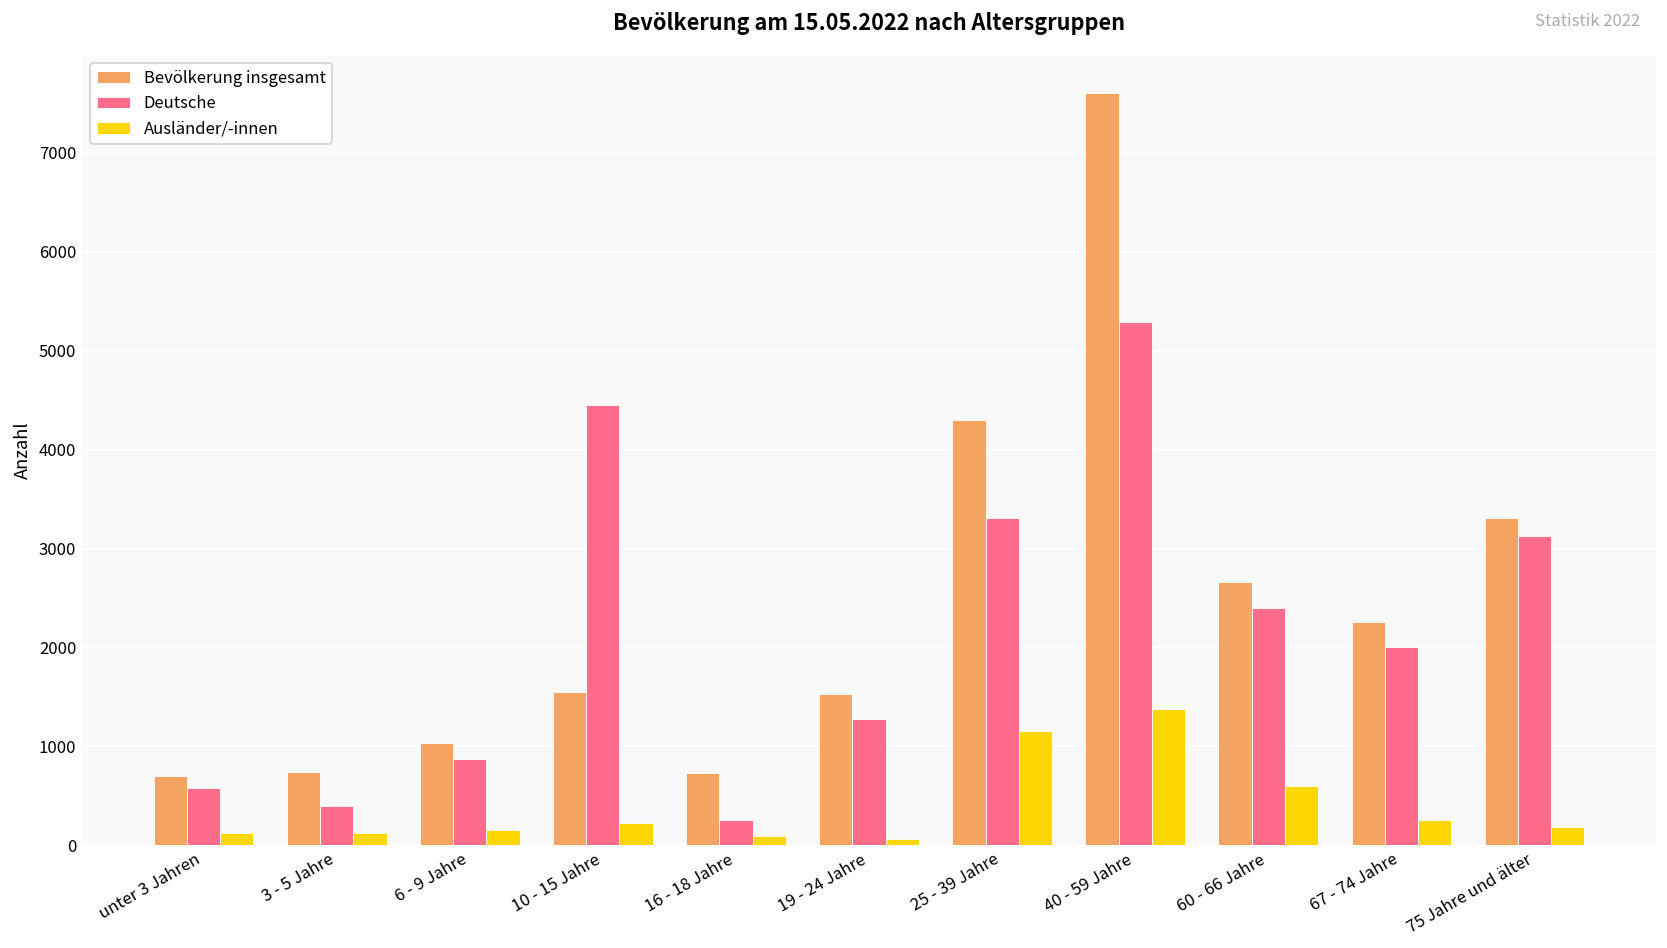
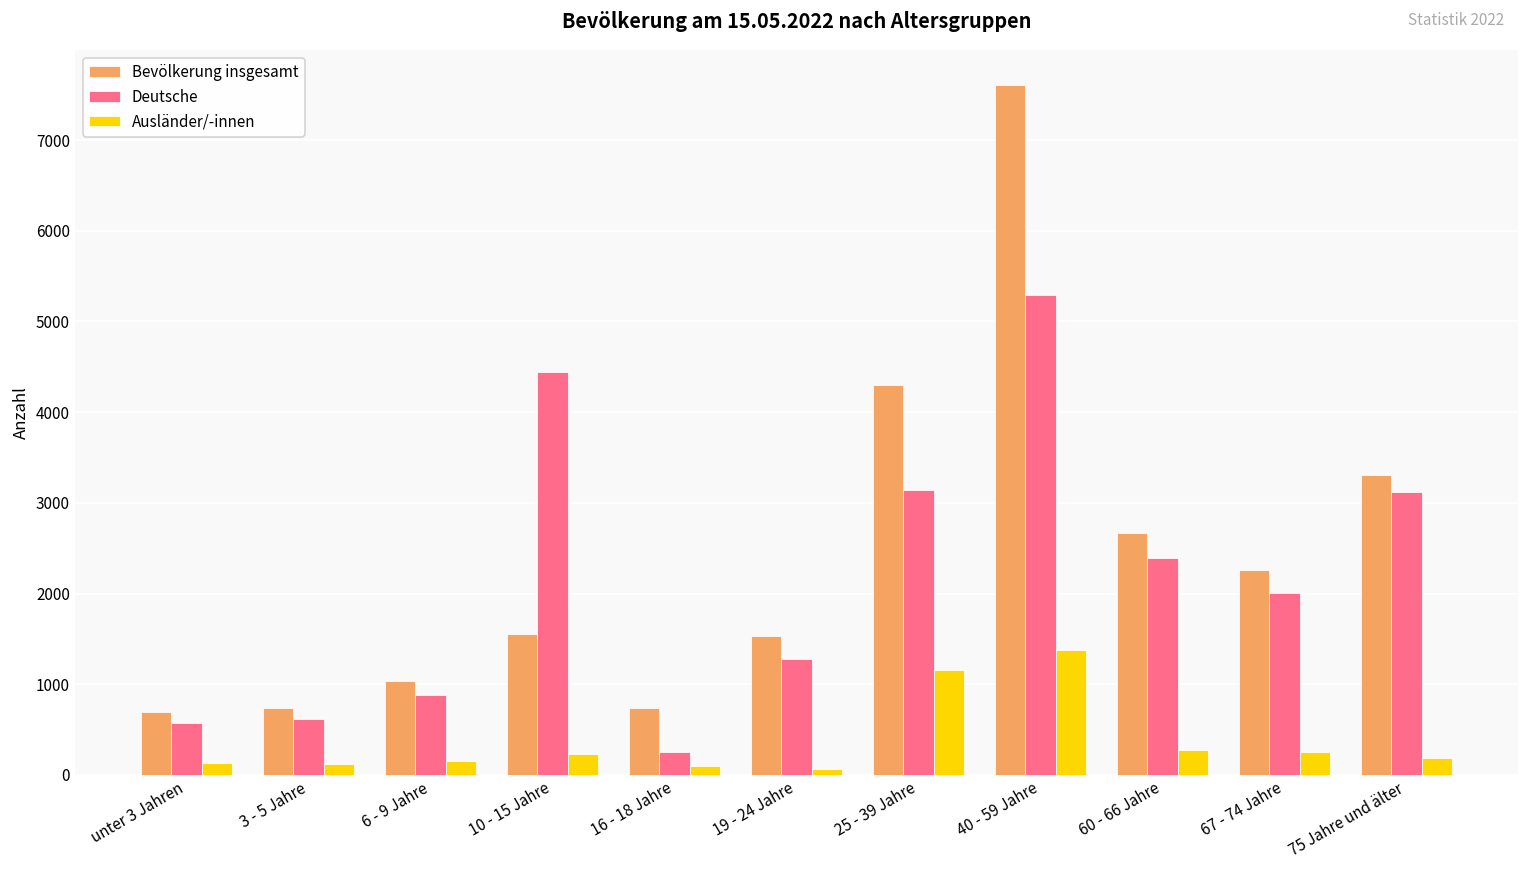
  {
    "Bevölkerung insgesamt": {
      "unter 3 Jahren": 700,
      "3 - 5 Jahre": 700,
      "6 - 9 Jahre": 1000,
      "10 - 15 Jahre": 1500,
      "16 - 18 Jahre": 700,
      "19 - 24 Jahre": 1500,
      "25 - 39 Jahre": 4300,
      "40 - 59 Jahre": 7600,
      "60 - 66 Jahre": 2700,
      "67 - 74 Jahre": 2300,
      "75 Jahre und älter": 3300
    },
    "Deutsche": {
      "unter 3 Jahren": 600,
-     "3 - 5 Jahre": 400,
+     "3 - 5 Jahre": 600,
      "6 - 9 Jahre": 900,
      "10 - 15 Jahre": 4400,
      "16 - 18 Jahre": 300,
      "19 - 24 Jahre": 1300,
-     "25 - 39 Jahre": 3300,
+     "25 - 39 Jahre": 3100,
      "40 - 59 Jahre": 5300,
      "60 - 66 Jahre": 2400,
      "67 - 74 Jahre": 2000,
      "75 Jahre und älter": 3100
    },
    "Ausländer/-innen": {
      "unter 3 Jahren": 100,
      "3 - 5 Jahre": 100,
      "6 - 9 Jahre": 200,
      "10 - 15 Jahre": 200,
      "16 - 18 Jahre": 100,
      "19 - 24 Jahre": 100,
      "25 - 39 Jahre": 1200,
      "40 - 59 Jahre": 1400,
-     "60 - 66 Jahre": 600,
+     "60 - 66 Jahre": 300,
      "67 - 74 Jahre": 300,
      "75 Jahre und älter": 200
    }
  }
